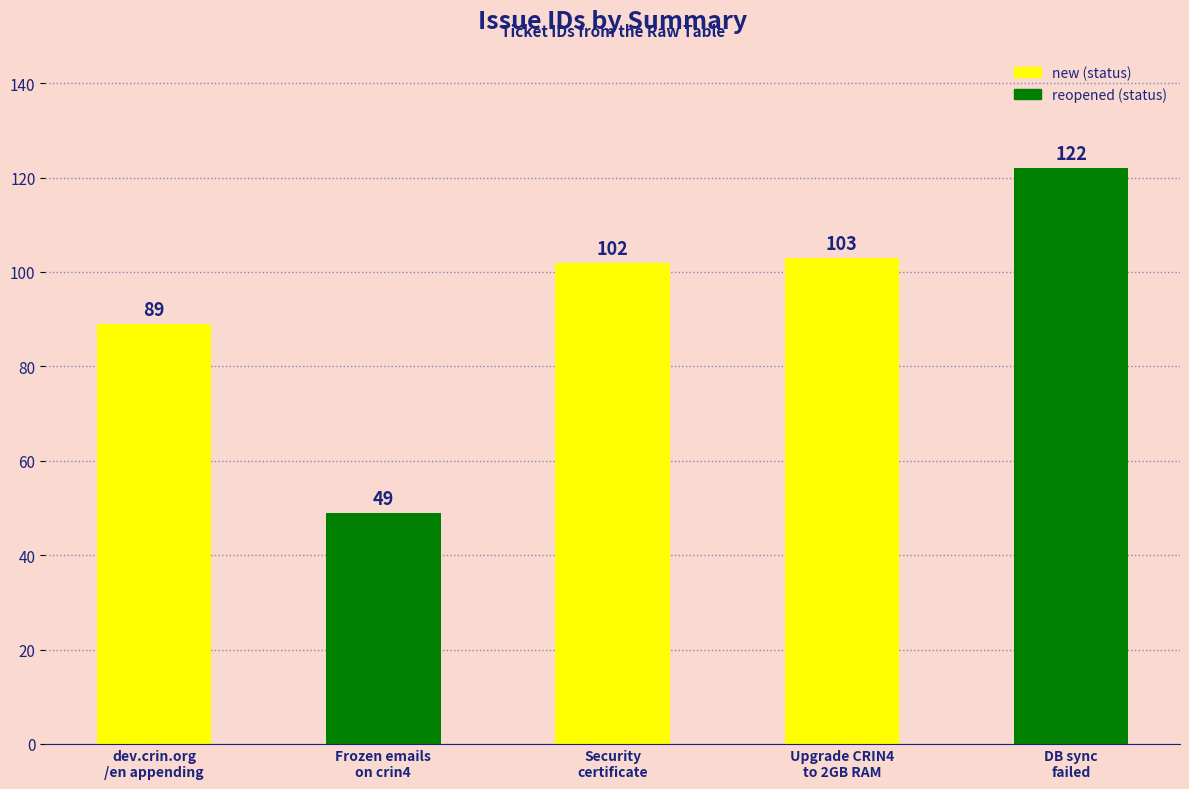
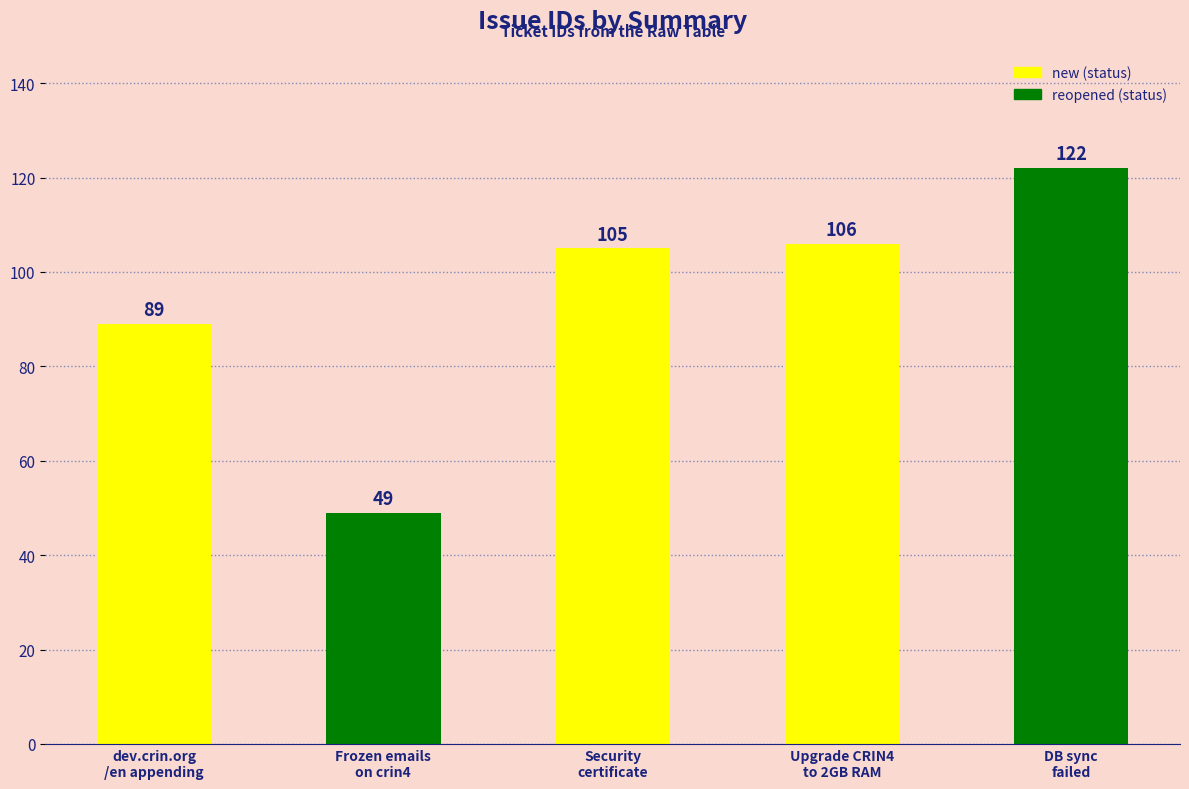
  {
    "dev.crin.org /en appending": 89,
    "Frozen emails on crin4": 49,
-   "Security certificate": 102,
-   "Upgrade CRIN4 to 2GB RAM": 103,
+   "Security certificate": 105,
+   "Upgrade CRIN4 to 2GB RAM": 106,
    "DB sync failed": 122
  }
